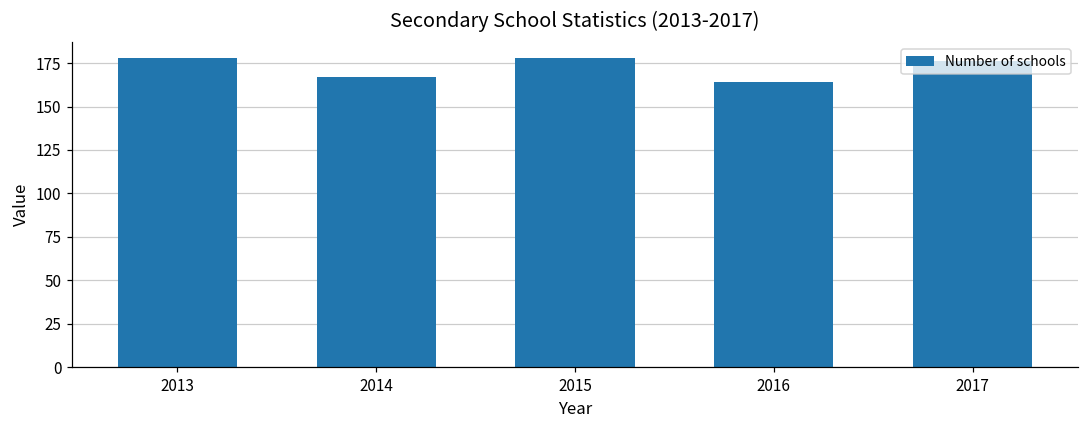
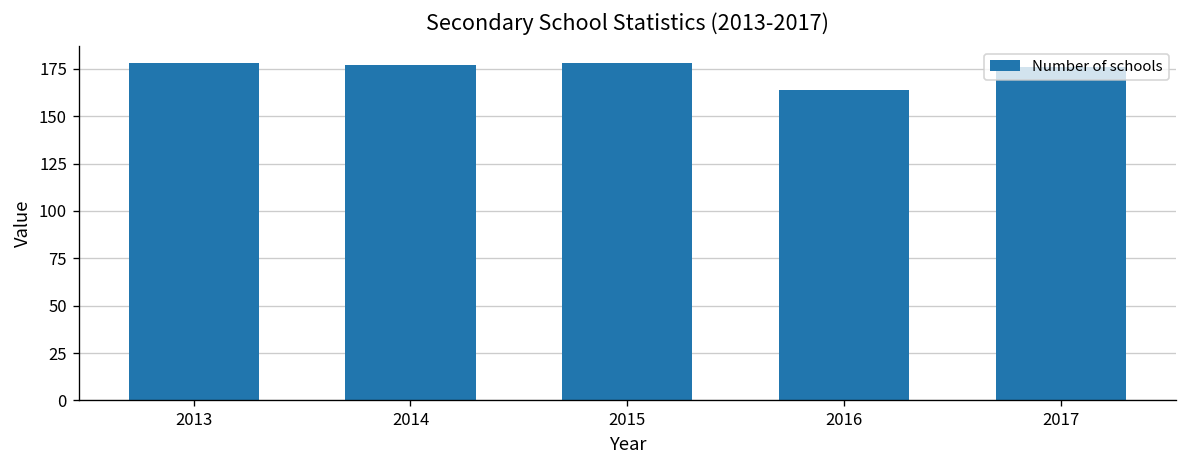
  {
    "2013": 178,
-   "2014": 167,
+   "2014": 177,
    "2015": 178,
    "2016": 164
  }
